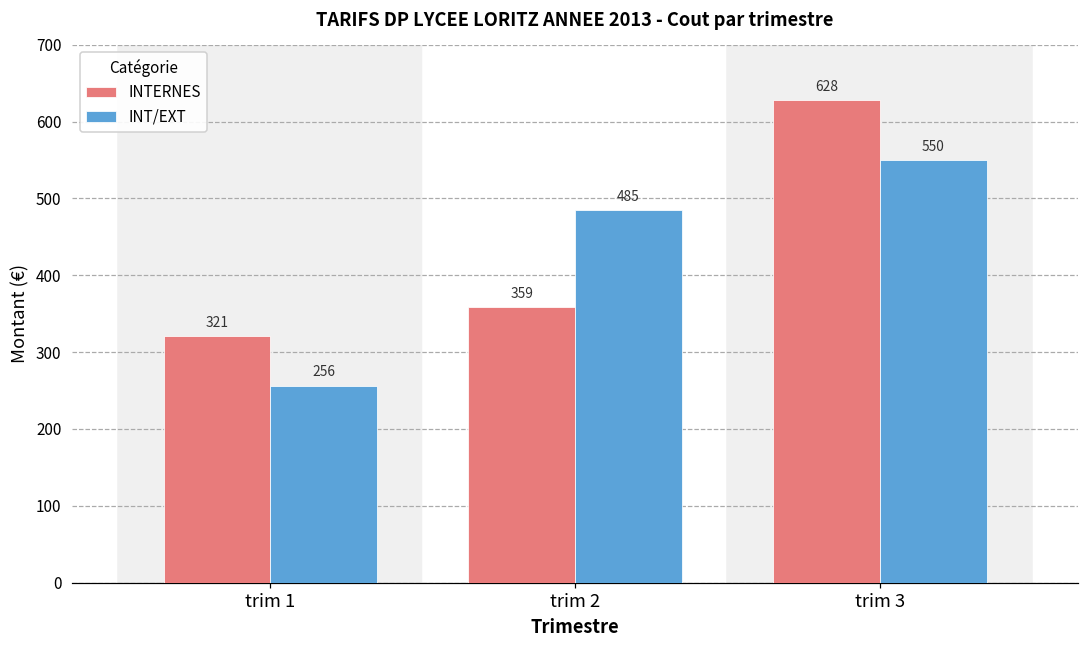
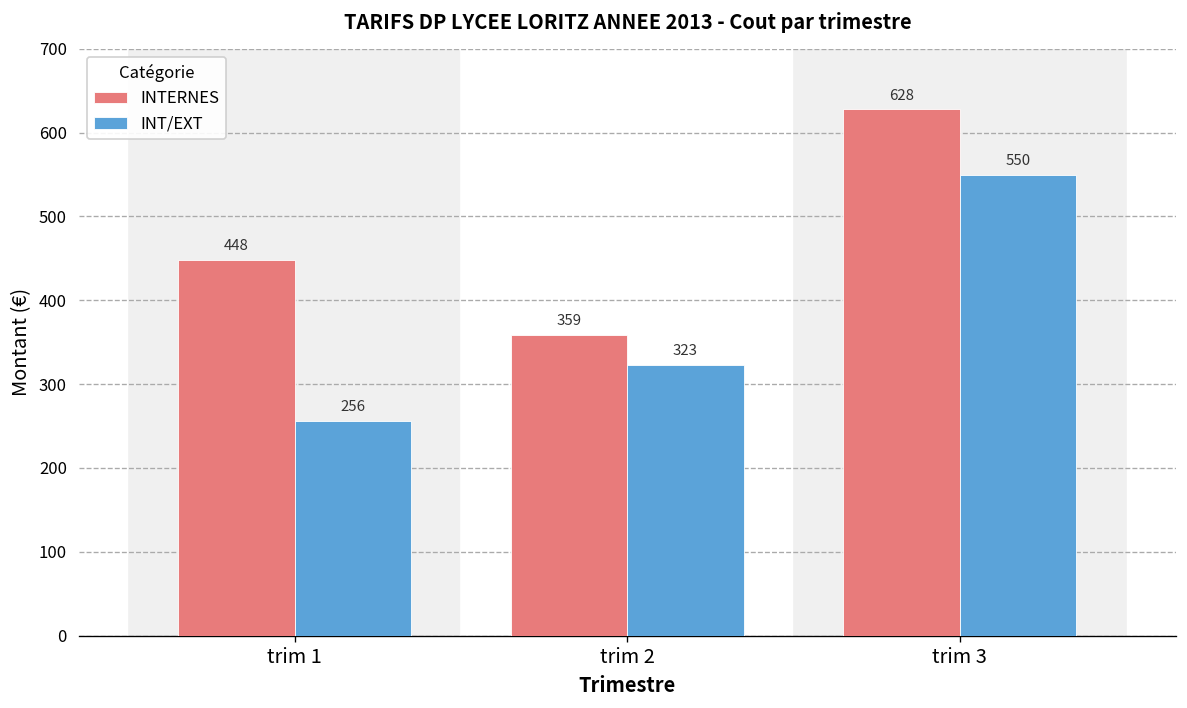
  {
    "INTERNES": {
-     "trim 1": 321,
+     "trim 1": 448,
      "trim 2": 359,
      "trim 3": 628
    },
    "INT/EXT": {
      "trim 1": 256,
-     "trim 2": 485,
+     "trim 2": 323,
      "trim 3": 550
    }
  }
